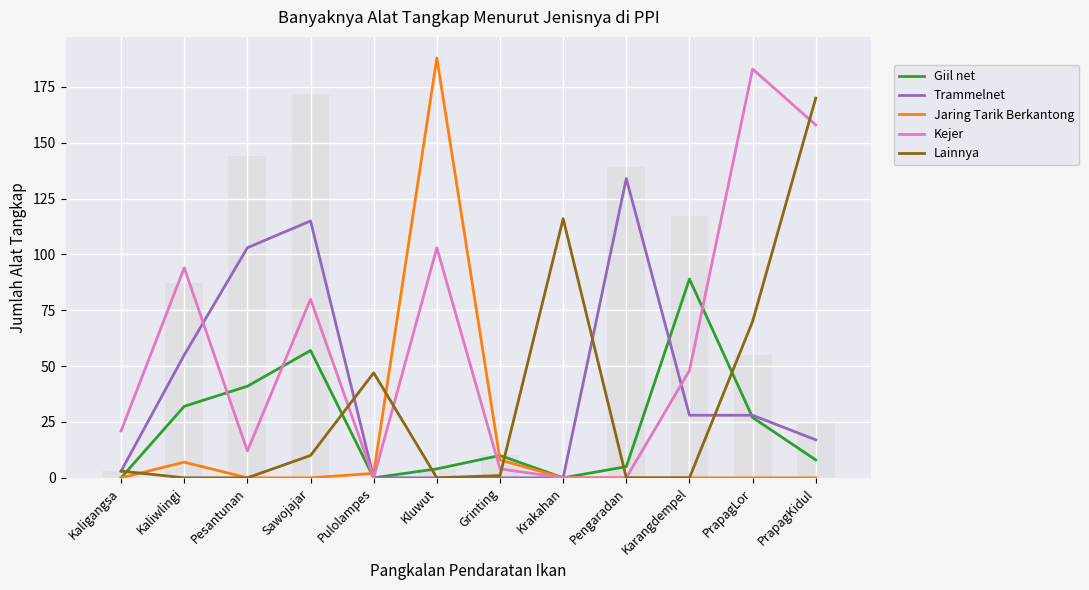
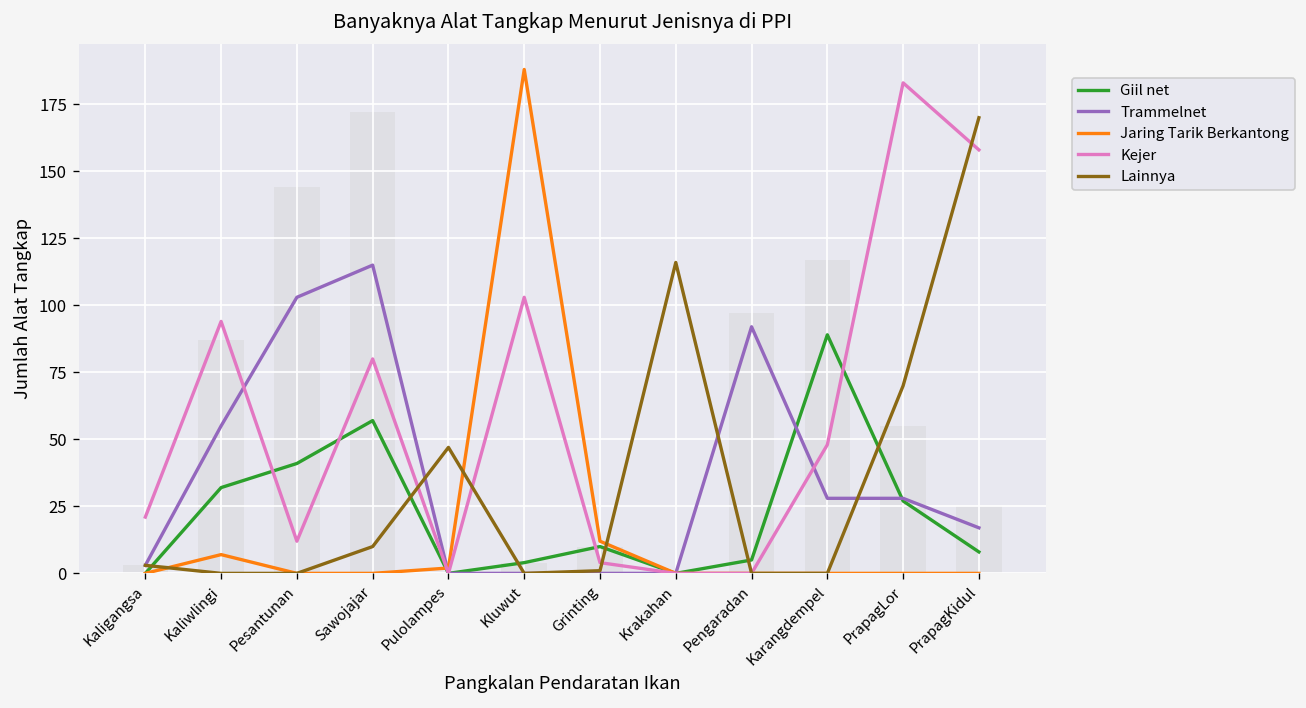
  {
    "Giil net": {
      "Kaliwlingi": 32,
      "Pesantunan": 41,
      "Sawojajar": 57,
      "Kluwut": 4,
      "Grinting": 10,
      "Pengaradan": 5,
      "Karangdempel": 89,
      "PrapagKidul": 8
    },
    "Trammelnet": {
      "Kaliwlingi": 55,
      "Pesantunan": 103,
      "Sawojajar": 115,
-     "Pengaradan": 134,
+     "Pengaradan": 92,
      "Karangdempel": 28,
      "PrapagKidul": 17
    },
    "Jaring Tarik Berkantong": {
      "Kaliwlingi": 7,
      "Sawojajar": 0,
      "Pulolampes": 2,
      "Kluwut": 188,
-     "Grinting": 8,
+     "Grinting": 12,
      "PrapagLor": 0,
      "PrapagKidul": 0
    },
    "Kejer": {
      "Kaligangsa": 21,
      "Kaliwlingi": 94,
      "Pesantunan": 12,
      "Sawojajar": 80,
      "Kluwut": 103,
      "Grinting": 4,
      "Karangdempel": 48,
      "PrapagLor": 183,
      "PrapagKidul": 158
    },
    "Lainnya": {
      "Kaliwlingi": 0,
      "Sawojajar": 10,
      "Pulolampes": 47,
      "Krakahan": 116,
      "PrapagLor": 70,
      "PrapagKidul": 170
    }
  }
